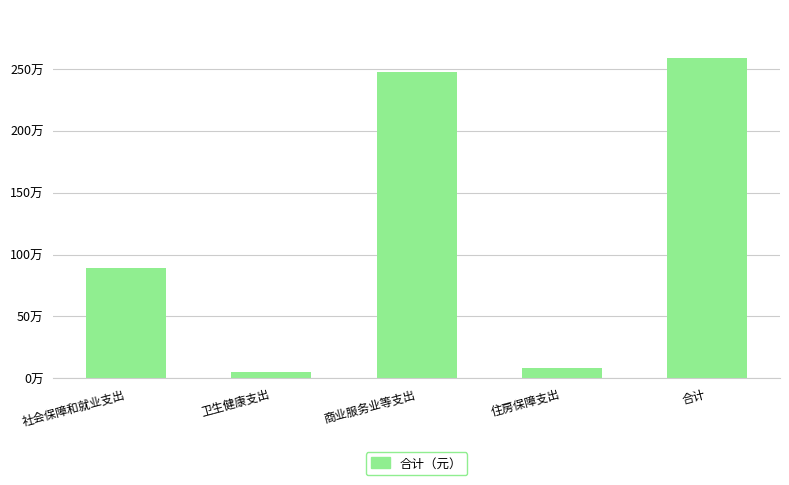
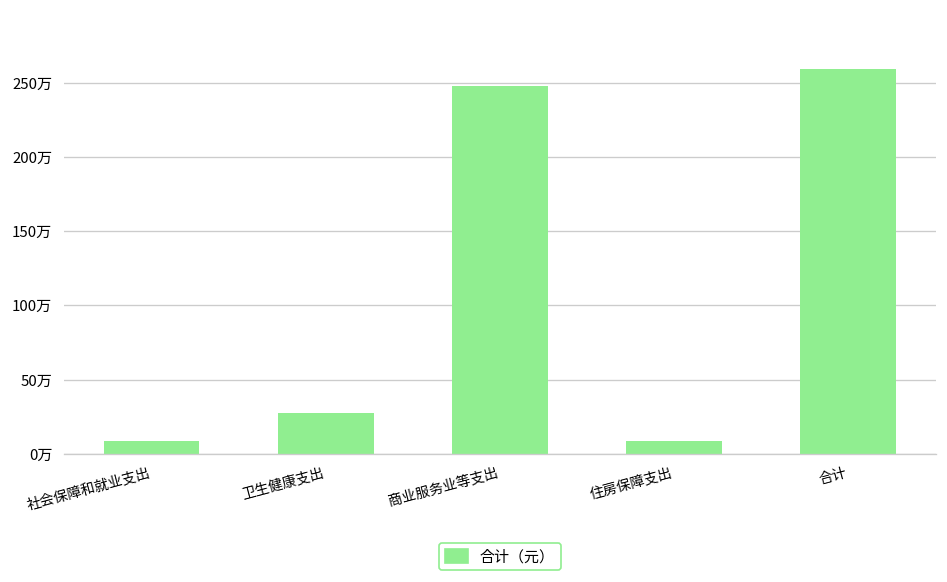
  {
-   "社会保障和就业支出": "89万",
-   "卫生健康支出": "5万",
+   "社会保障和就业支出": "9万",
+   "卫生健康支出": "27万",
    "商业服务业等支出": "248万",
    "住房保障支出": "8万",
    "合计": "259万"
  }
